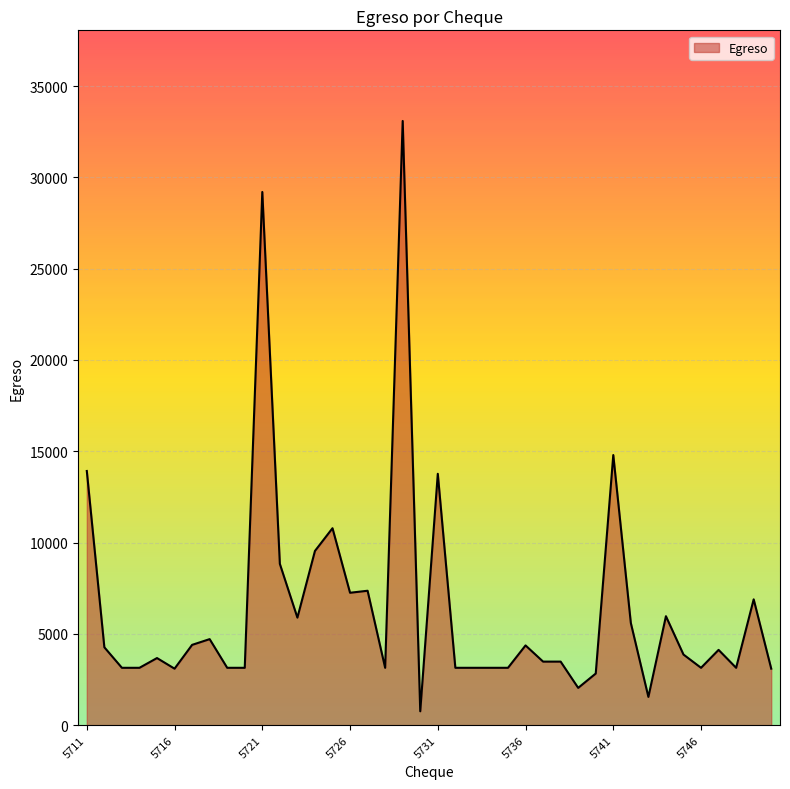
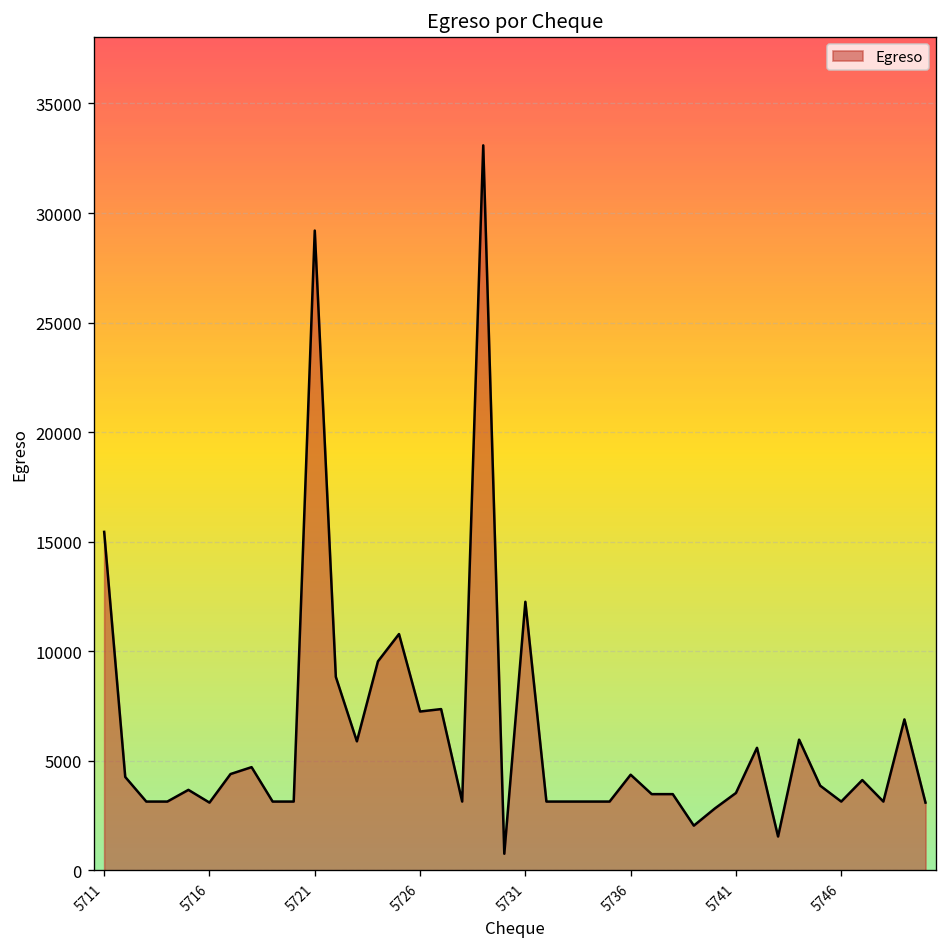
  {
-   "5711": 13900,
+   "5711": 15400,
    "5716": 3100,
    "5721": 29200,
    "5726": 7300,
-   "5731": 13800,
+   "5731": 12300,
    "5736": 4400,
-   "5741": 14800,
+   "5741": 3500,
    "5746": 3100
  }
